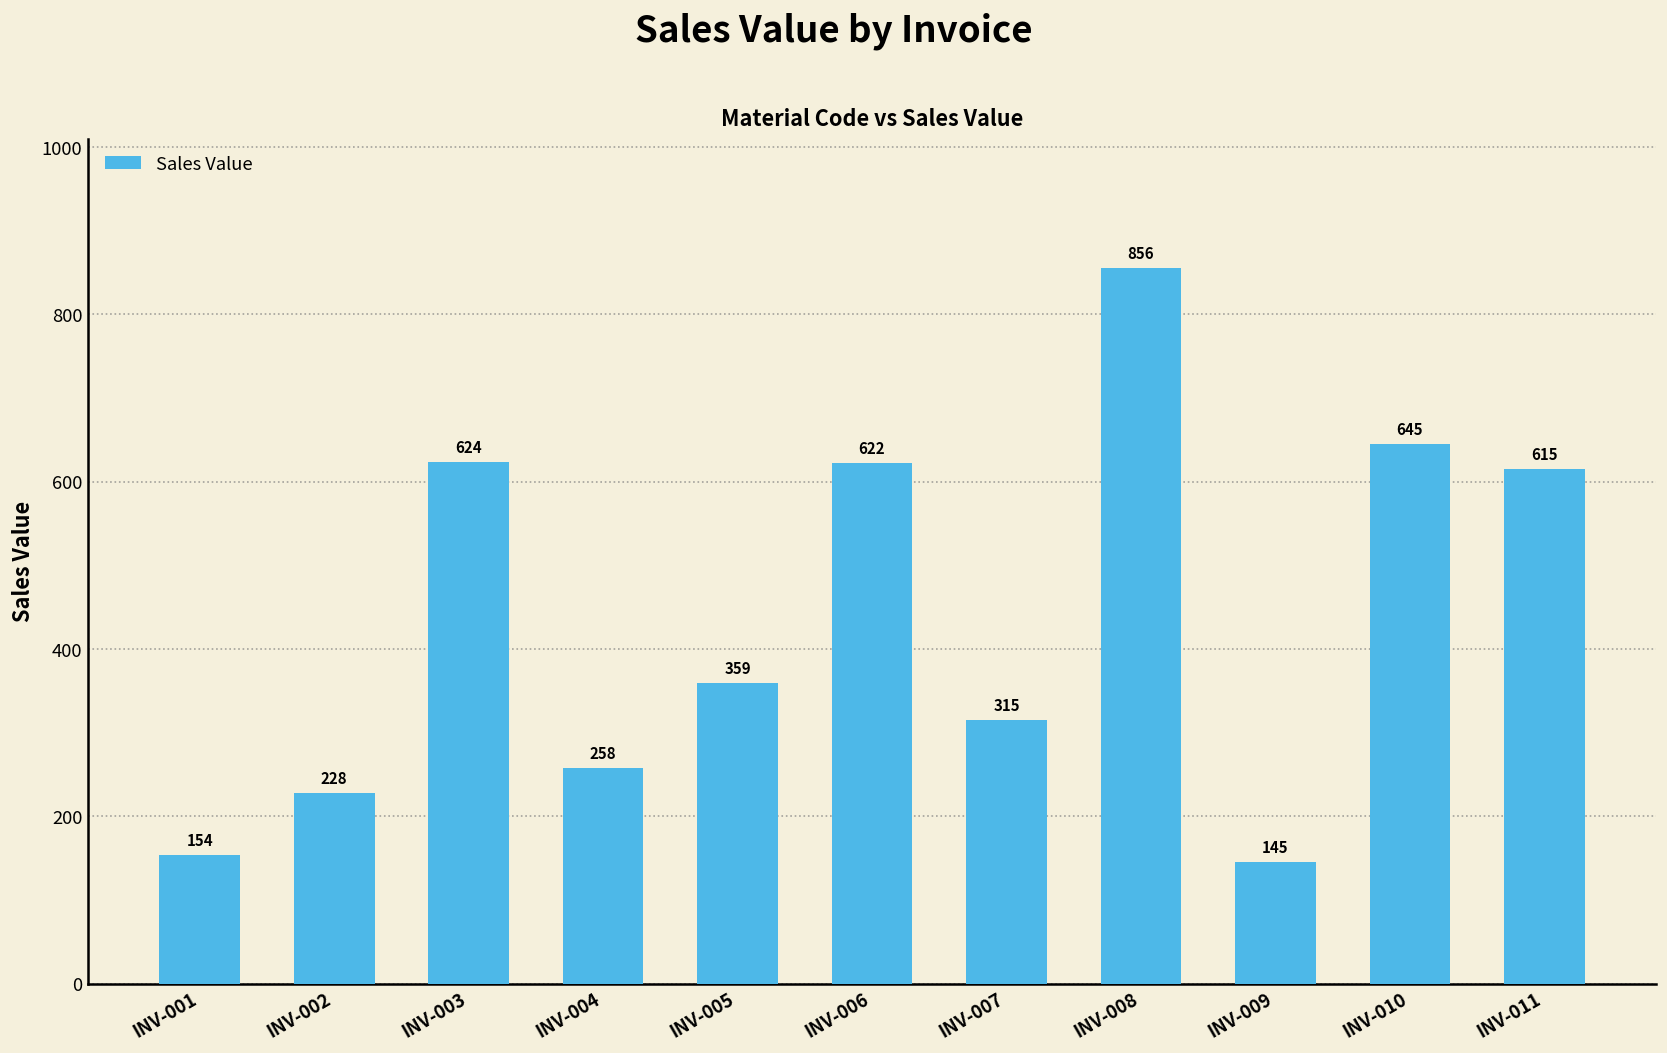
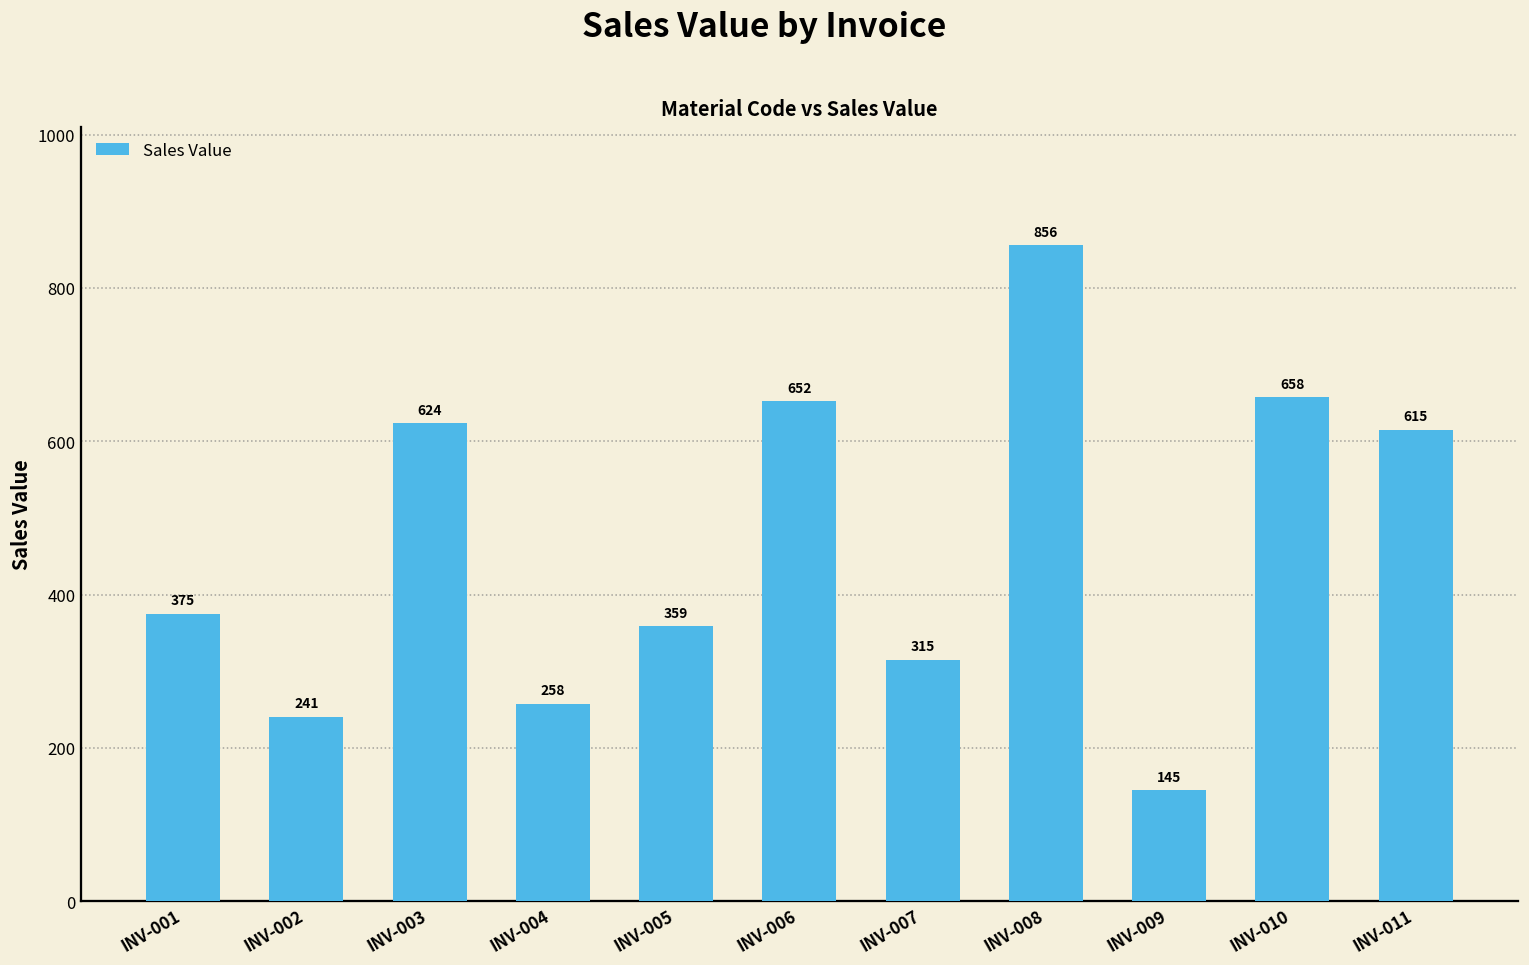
  {
-   "INV-001": 154,
-   "INV-002": 228,
+   "INV-001": 375,
+   "INV-002": 241,
    "INV-003": 624,
    "INV-004": 258,
    "INV-005": 359,
-   "INV-006": 622,
+   "INV-006": 652,
    "INV-007": 315,
    "INV-008": 856,
    "INV-009": 145,
-   "INV-010": 645,
+   "INV-010": 658,
    "INV-011": 615
  }
